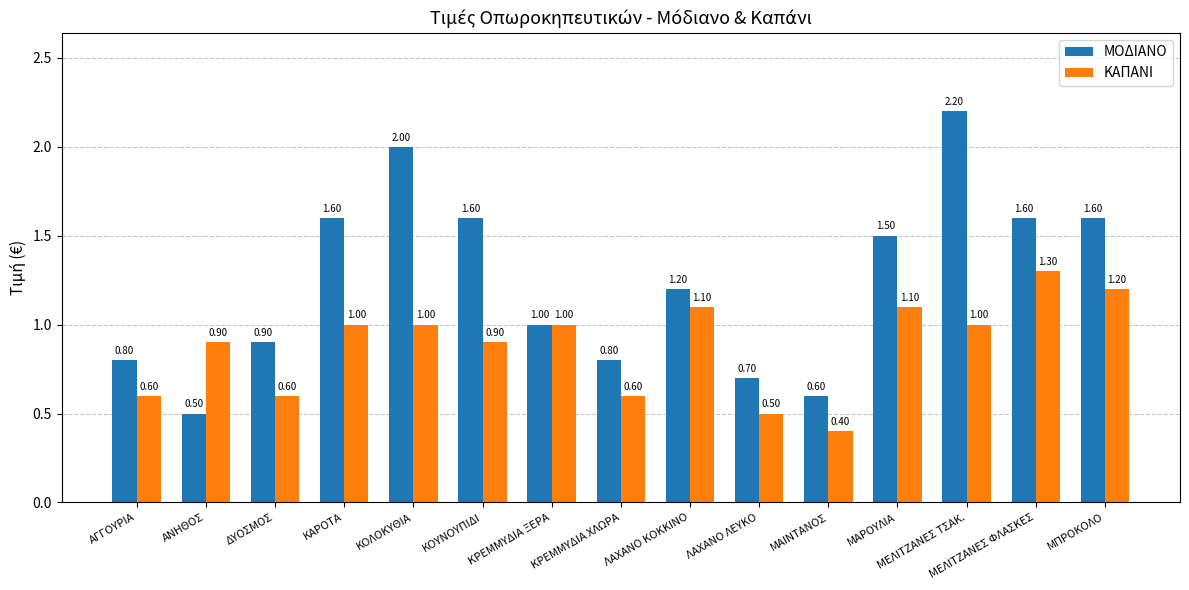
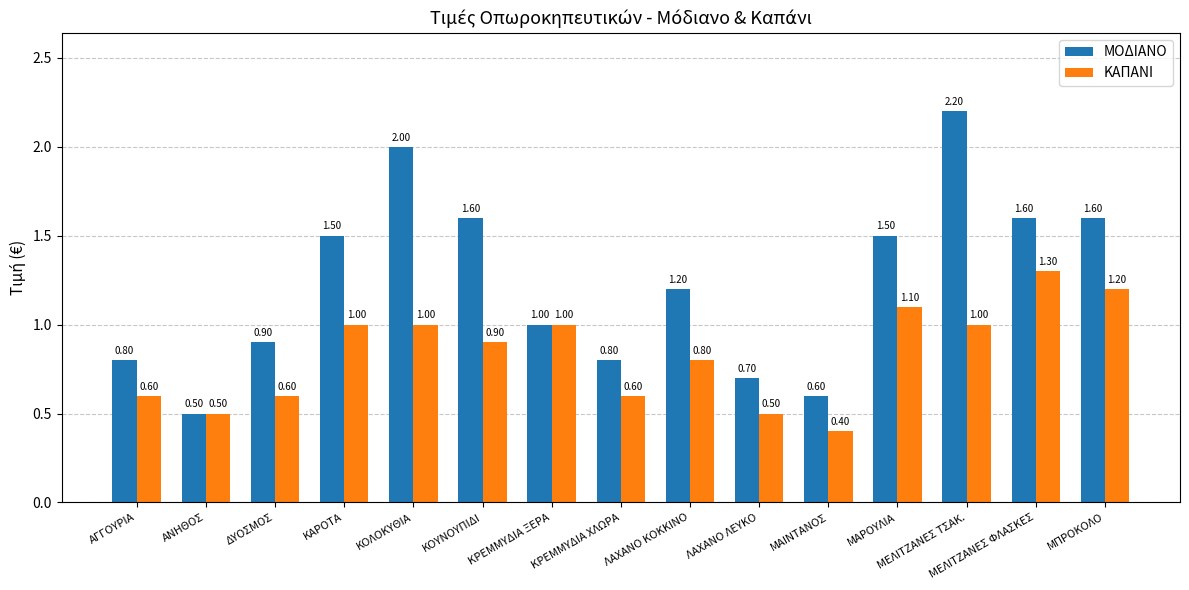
  {
    "ΜΟΔΙΑΝΟ": {
      "ΑΓΓΟΥΡΙΑ": 0.80,
      "ΑΝΗΘΟΣ": 0.50,
      "ΔΥΟΣΜΟΣ": 0.90,
-     "ΚΑΡΟΤΑ": 1.60,
+     "ΚΑΡΟΤΑ": 1.50,
      "ΚΟΛΟΚΥΘΙΑ": 2.00,
      "ΚΟΥΝΟΥΠΙΔΙ": 1.60,
      "ΚΡΕΜΜΥΔΙΑ ΞΕΡΑ": 1.00,
      "ΚΡΕΜΜΥΔΙΑ ΧΛΩΡΑ": 0.80,
      "ΛΑΧΑΝΟ ΚΟΚΚΙΝΟ": 1.20,
      "ΛΑΧΑΝΟ ΛΕΥΚΟ": 0.70,
      "ΜΑΙΝΤΑΝΟΣ": 0.60,
      "ΜΑΡΟΥΛΙΑ": 1.50,
      "ΜΕΛΙΤΖΑΝΕΣ ΤΣΑΚ.": 2.20,
      "ΜΕΛΙΤΖΑΝΕΣ ΦΛΑΣΚΕΣ": 1.60,
      "ΜΠΡΟΚΟΛΟ": 1.60
    },
    "ΚΑΠΑΝΙ": {
      "ΑΓΓΟΥΡΙΑ": 0.60,
-     "ΑΝΗΘΟΣ": 0.90,
+     "ΑΝΗΘΟΣ": 0.50,
      "ΔΥΟΣΜΟΣ": 0.60,
      "ΚΑΡΟΤΑ": 1.00,
      "ΚΟΛΟΚΥΘΙΑ": 1.00,
      "ΚΟΥΝΟΥΠΙΔΙ": 0.90,
      "ΚΡΕΜΜΥΔΙΑ ΞΕΡΑ": 1.00,
      "ΚΡΕΜΜΥΔΙΑ ΧΛΩΡΑ": 0.60,
-     "ΛΑΧΑΝΟ ΚΟΚΚΙΝΟ": 1.10,
+     "ΛΑΧΑΝΟ ΚΟΚΚΙΝΟ": 0.80,
      "ΛΑΧΑΝΟ ΛΕΥΚΟ": 0.50,
      "ΜΑΙΝΤΑΝΟΣ": 0.40,
      "ΜΑΡΟΥΛΙΑ": 1.10,
      "ΜΕΛΙΤΖΑΝΕΣ ΤΣΑΚ.": 1.00,
      "ΜΕΛΙΤΖΑΝΕΣ ΦΛΑΣΚΕΣ": 1.30,
      "ΜΠΡΟΚΟΛΟ": 1.20
    }
  }
